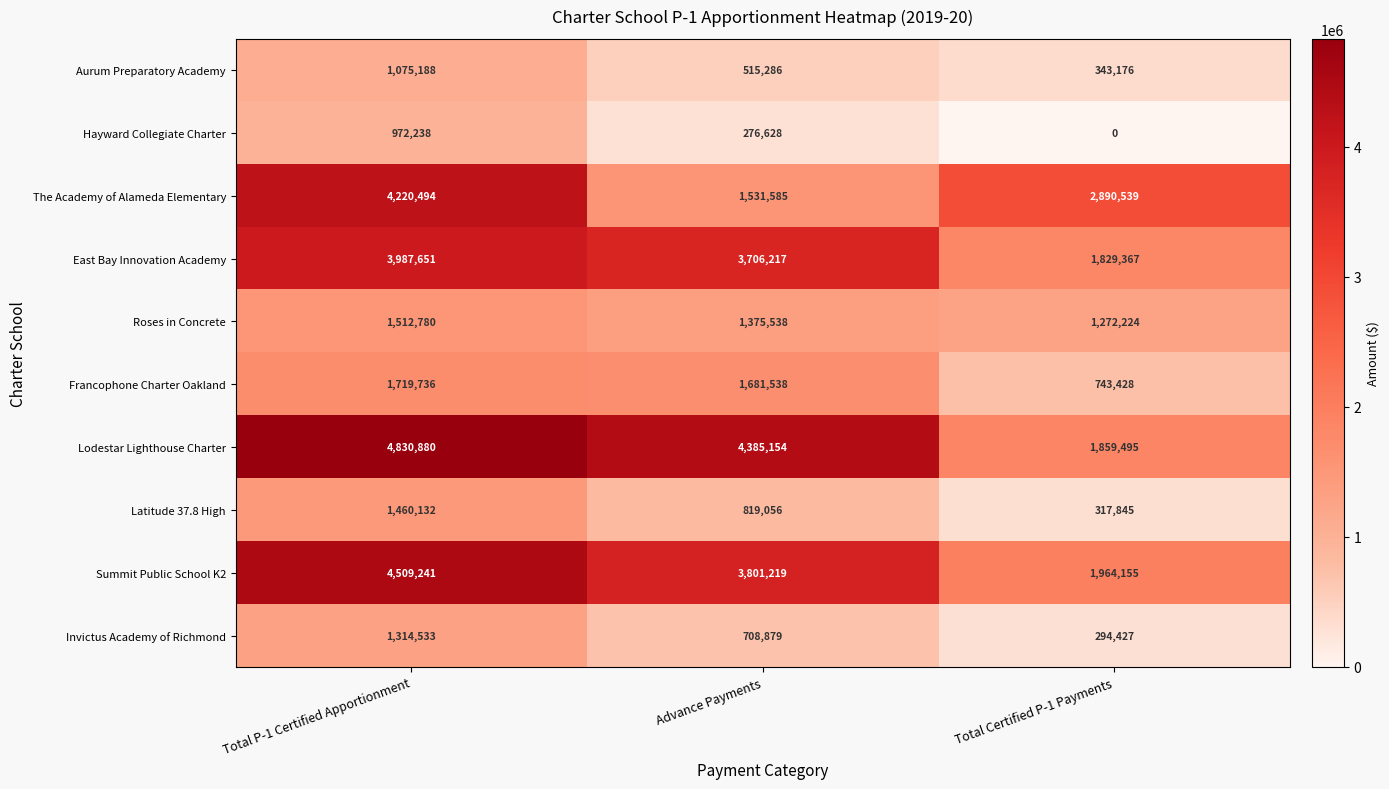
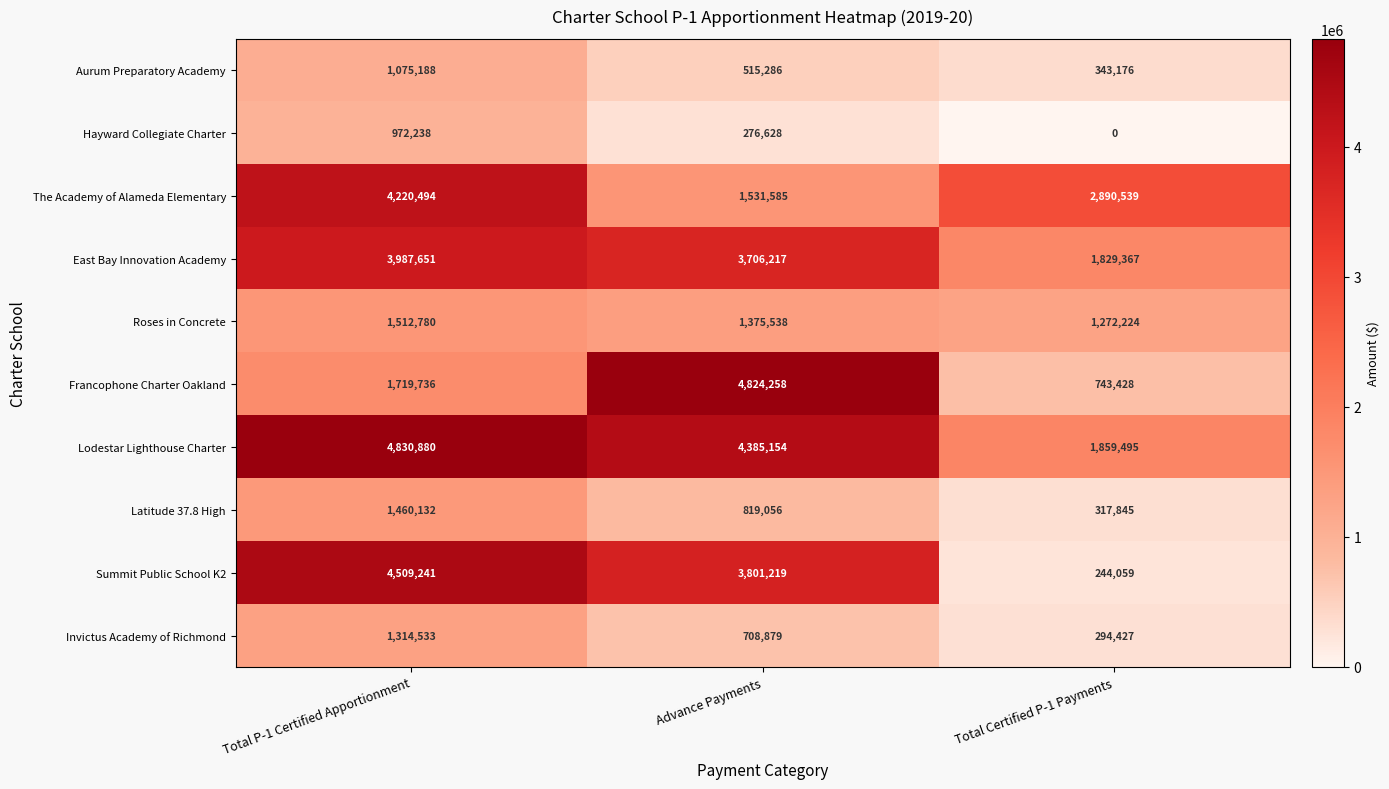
  {
    "Aurum Preparatory Academy": {
      "Total P-1 Certified Apportionment": "1,075,188",
      "Advance Payments": "515,286",
      "Total Certified P-1 Payments": "343,176"
    },
    "Hayward Collegiate Charter": {
      "Total P-1 Certified Apportionment": "972,238",
      "Advance Payments": "276,628",
      "Total Certified P-1 Payments": "0"
    },
    "The Academy of Alameda Elementary": {
      "Total P-1 Certified Apportionment": "4,220,494",
      "Advance Payments": "1,531,585",
      "Total Certified P-1 Payments": "2,890,539"
    },
    "East Bay Innovation Academy": {
      "Total P-1 Certified Apportionment": "3,987,651",
      "Advance Payments": "3,706,217",
      "Total Certified P-1 Payments": "1,829,367"
    },
    "Roses in Concrete": {
      "Total P-1 Certified Apportionment": "1,512,780",
      "Advance Payments": "1,375,538",
      "Total Certified P-1 Payments": "1,272,224"
    },
    "Francophone Charter Oakland": {
      "Total P-1 Certified Apportionment": "1,719,736",
-     "Advance Payments": "1,681,538",
+     "Advance Payments": "4,824,258",
      "Total Certified P-1 Payments": "743,428"
    },
    "Lodestar Lighthouse Charter": {
      "Total P-1 Certified Apportionment": "4,830,880",
      "Advance Payments": "4,385,154",
      "Total Certified P-1 Payments": "1,859,495"
    },
    "Latitude 37.8 High": {
      "Total P-1 Certified Apportionment": "1,460,132",
      "Advance Payments": "819,056",
      "Total Certified P-1 Payments": "317,845"
    },
    "Summit Public School K2": {
      "Total P-1 Certified Apportionment": "4,509,241",
      "Advance Payments": "3,801,219",
-     "Total Certified P-1 Payments": "1,964,155"
+     "Total Certified P-1 Payments": "244,059"
    },
    "Invictus Academy of Richmond": {
      "Total P-1 Certified Apportionment": "1,314,533",
      "Advance Payments": "708,879",
      "Total Certified P-1 Payments": "294,427"
    }
  }
